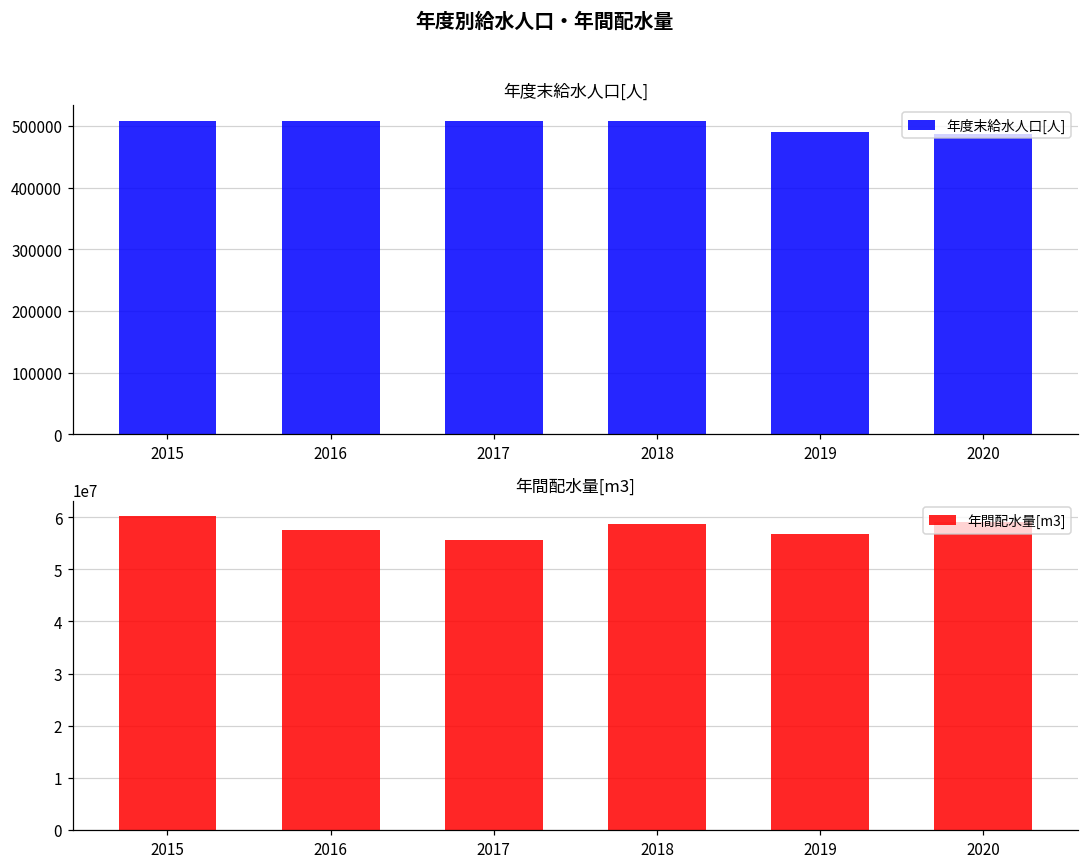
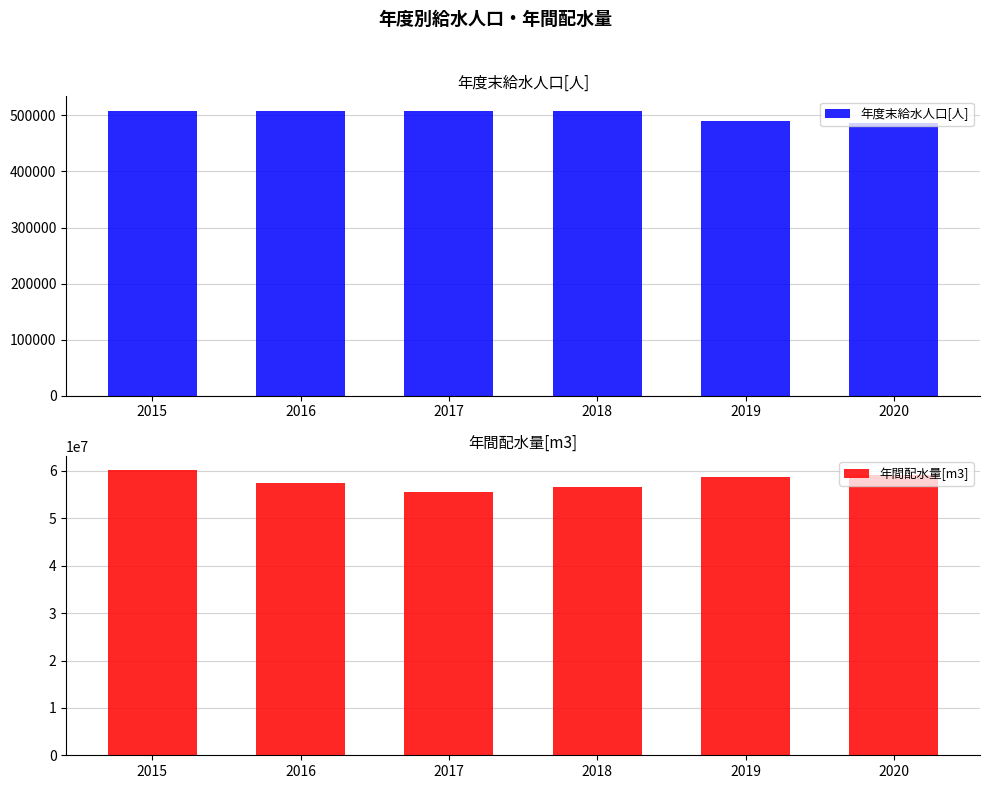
  {
    "年度末給水人口[人]": {
      "2015": 510000,
      "2016": 510000,
      "2017": 510000,
      "2018": 510000,
      "2019": 490000
    },
    "年間配水量[m3]": {
      "2015": 60000000,
      "2016": 58000000,
      "2017": 56000000,
-     "2018": 59000000,
-     "2019": 57000000
+     "2018": 57000000,
+     "2019": 59000000
    }
  }
